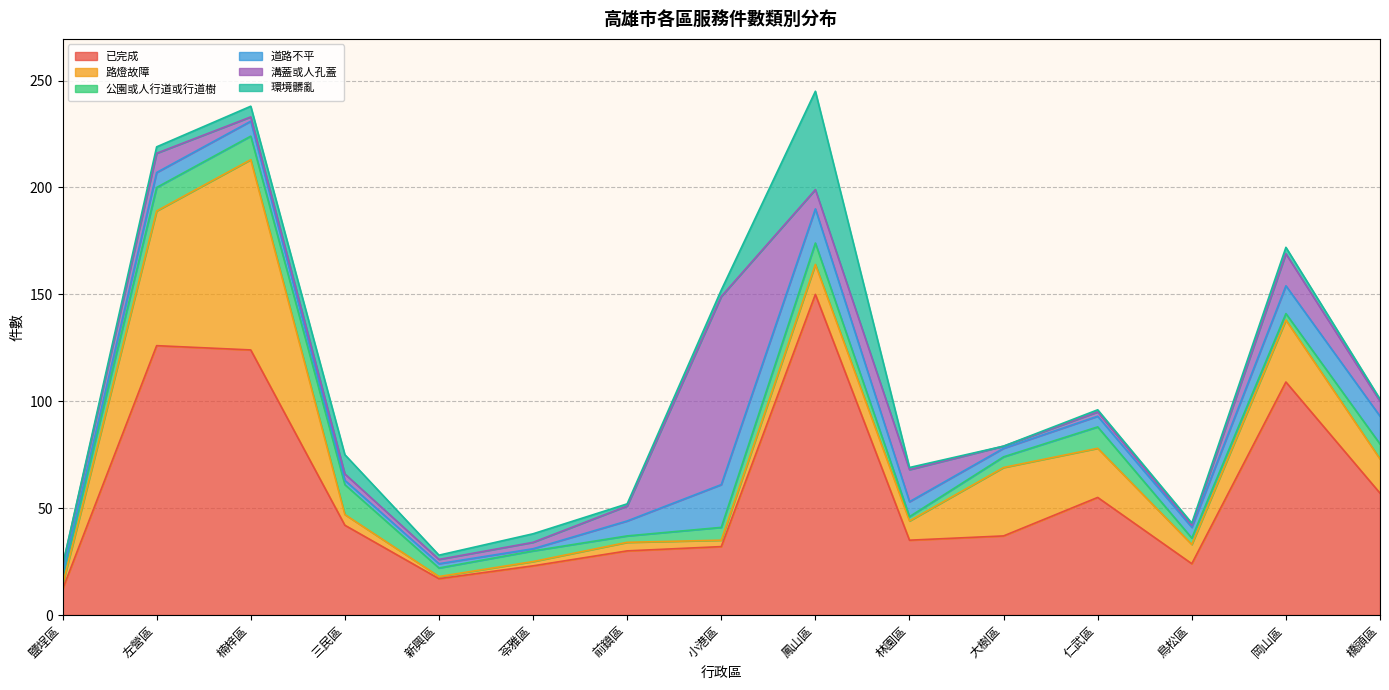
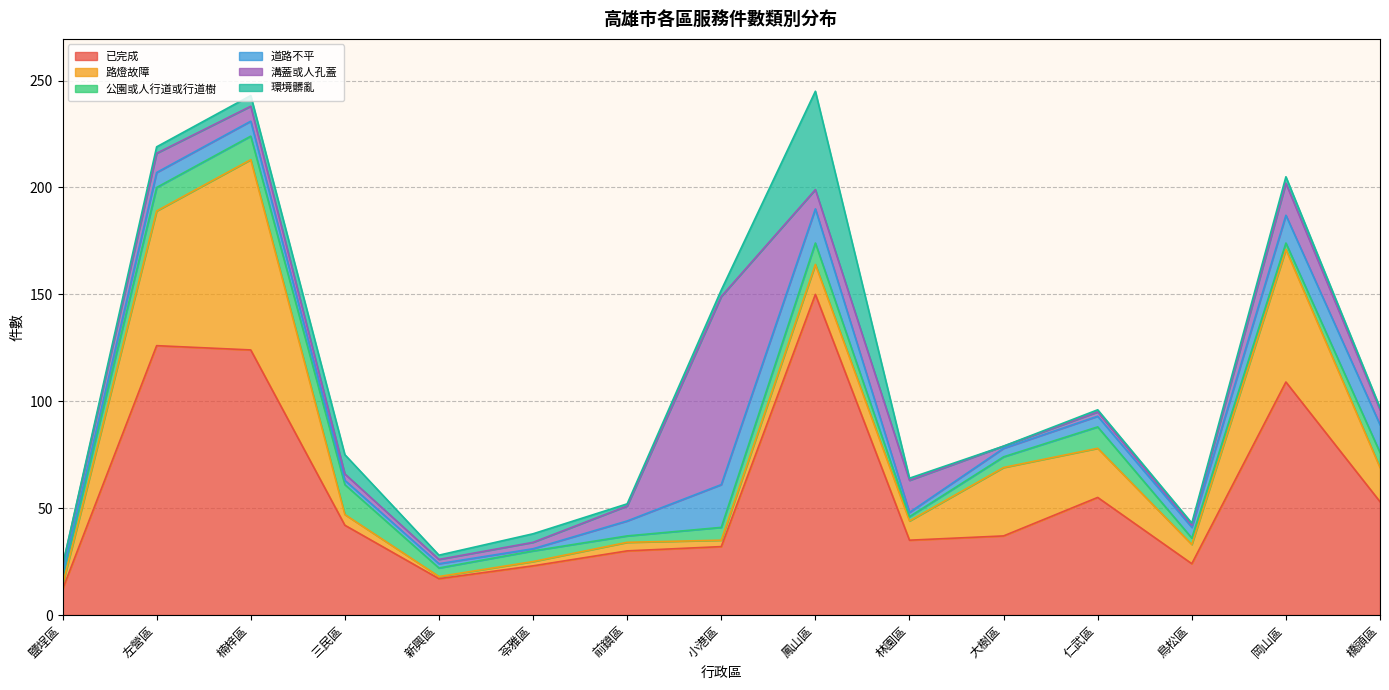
  {
    "已完成": {
      "鹽埕區": 12,
      "左營區": 126,
      "楠梓區": 124,
      "三民區": 42,
      "苓雅區": 23,
      "前鎮區": 30,
      "小港區": 32,
      "鳳山區": 150,
      "林園區": 35,
      "大樹區": 37,
      "仁武區": 55,
      "鳥松區": 24,
      "岡山區": 109,
-     "橋頭區": 57
+     "橋頭區": 53
    },
    "路燈故障": {
      "鹽埕區": 2,
      "左營區": 63,
      "楠梓區": 89,
      "三民區": 5,
      "苓雅區": 2,
      "前鎮區": 4,
      "小港區": 3,
      "鳳山區": 14,
      "林園區": 9,
      "大樹區": 32,
      "仁武區": 23,
      "鳥松區": 9,
-     "岡山區": 29,
+     "岡山區": 62,
      "橋頭區": 16
    },
    "道路不平": {
      "左營區": 7,
      "楠梓區": 7,
      "三民區": 2,
      "新興區": 2,
      "前鎮區": 7,
      "小港區": 20,
      "鳳山區": 16,
-     "林園區": 7,
+     "林園區": 2,
      "仁武區": 5,
      "岡山區": 13,
      "橋頭區": 13
    },
    "溝蓋或人孔蓋": {
      "左營區": 9,
-     "楠梓區": 2,
+     "楠梓區": 7,
      "三民區": 3,
      "新興區": 2,
      "苓雅區": 3,
      "小港區": 88,
      "鳳山區": 9,
      "岡山區": 15
    }
  }
